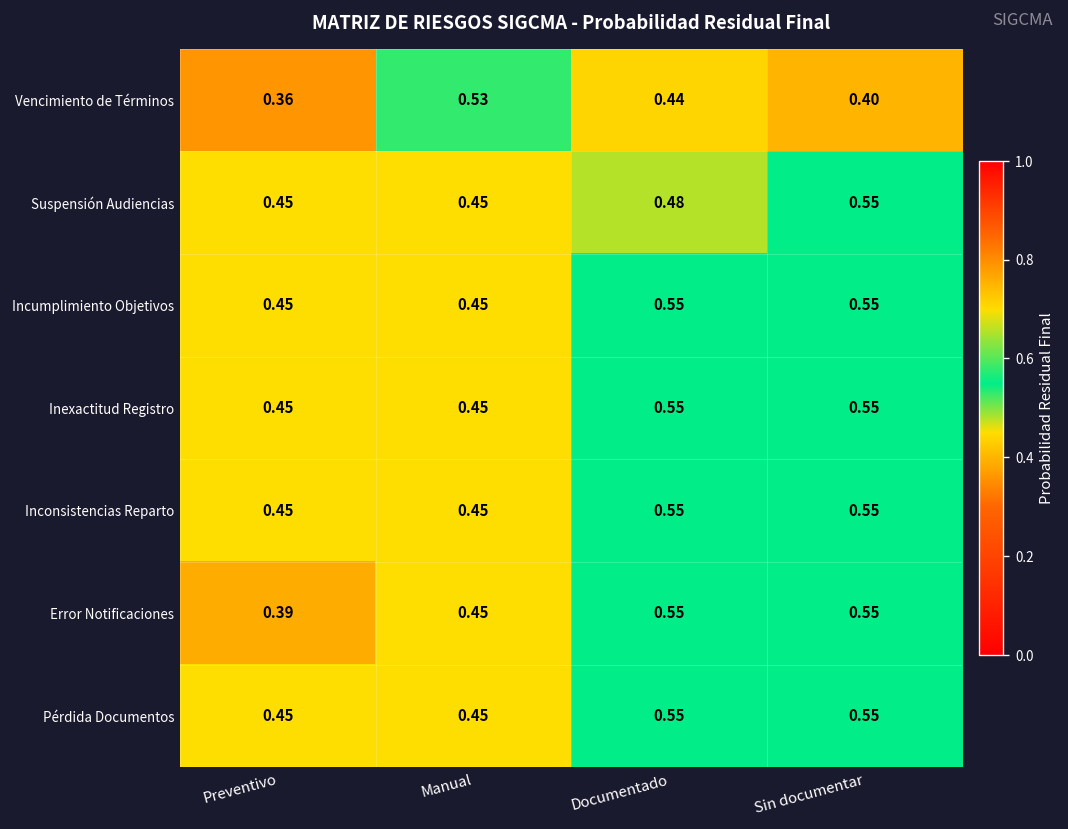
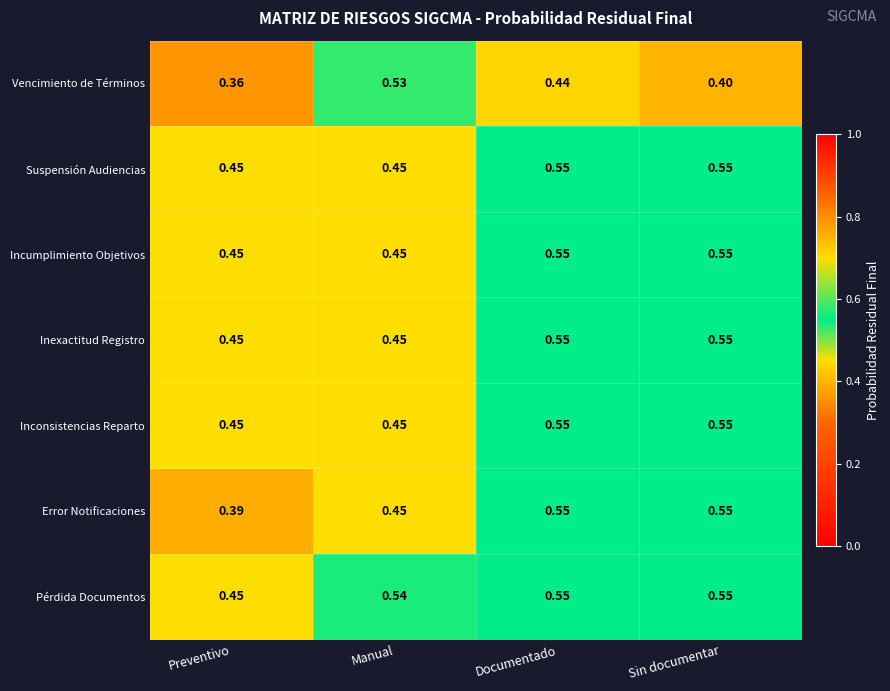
  {
    "Vencimiento de Términos": {
      "Preventivo": 0.36,
      "Manual": 0.53,
      "Documentado": 0.44,
      "Sin documentar": 0.40
    },
    "Suspensión Audiencias": {
      "Preventivo": 0.45,
      "Manual": 0.45,
-     "Documentado": 0.48,
+     "Documentado": 0.55,
      "Sin documentar": 0.55
    },
    "Incumplimiento Objetivos": {
      "Preventivo": 0.45,
      "Manual": 0.45,
      "Documentado": 0.55,
      "Sin documentar": 0.55
    },
    "Inexactitud Registro": {
      "Preventivo": 0.45,
      "Manual": 0.45,
      "Documentado": 0.55,
      "Sin documentar": 0.55
    },
    "Inconsistencias Reparto": {
      "Preventivo": 0.45,
      "Manual": 0.45,
      "Documentado": 0.55,
      "Sin documentar": 0.55
    },
    "Error Notificaciones": {
      "Preventivo": 0.39,
      "Manual": 0.45,
      "Documentado": 0.55,
      "Sin documentar": 0.55
    },
    "Pérdida Documentos": {
      "Preventivo": 0.45,
-     "Manual": 0.45,
+     "Manual": 0.54,
      "Documentado": 0.55,
      "Sin documentar": 0.55
    }
  }
